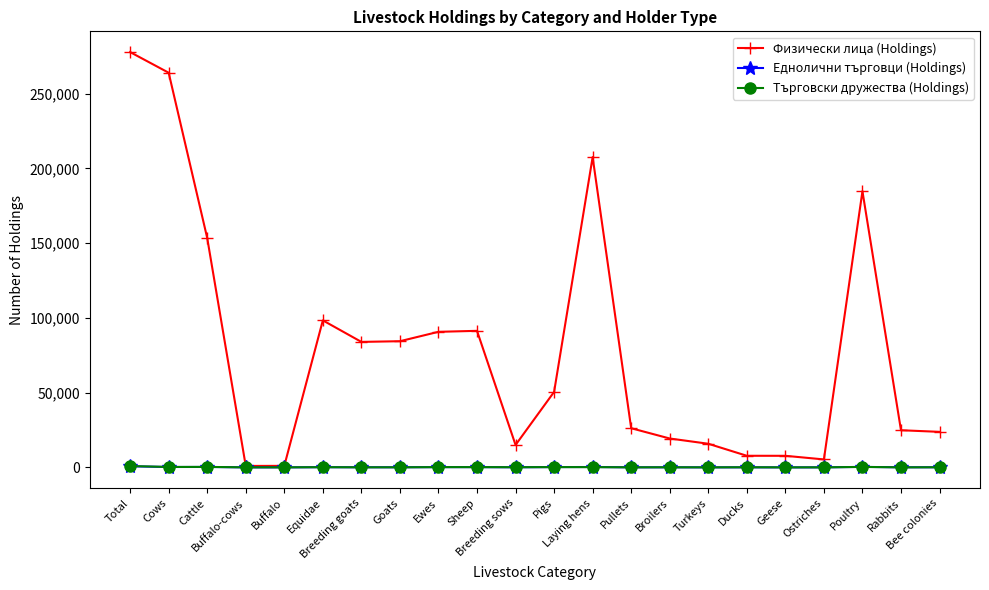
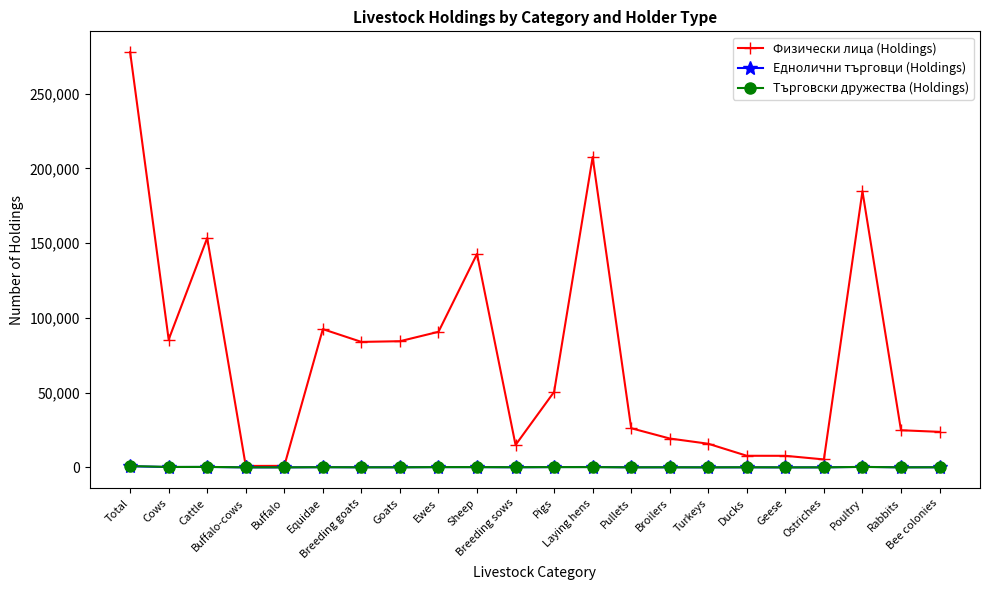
  {
    "Физически лица (Holdings)": {
      "Total": "278,000",
-     "Cows": "264,000",
+     "Cows": "86,000",
      "Cattle": "153,000",
-     "Equidae": "98,000",
+     "Equidae": "92,000",
      "Breeding goats": "84,000",
      "Goats": "84,000",
      "Ewes": "91,000",
-     "Sheep": "91,000",
+     "Sheep": "143,000",
      "Breeding sows": "15,000",
      "Pigs": "51,000",
      "Laying hens": "208,000",
      "Pullets": "26,000",
      "Broilers": "19,000",
      "Turkeys": "16,000",
      "Ducks": "8,000",
      "Geese": "8,000",
      "Ostriches": "5,000",
      "Poultry": "185,000",
      "Rabbits": "25,000",
      "Bee colonies": "24,000"
    },
    "Търговски дружества (Holdings)": {
      "Total": "1,000",
      "Cows": "0",
      "Cattle": "0",
      "Equidae": "0",
      "Breeding goats": "0",
      "Goats": "0",
      "Ewes": "0",
      "Sheep": "0",
      "Breeding sows": "0",
      "Pigs": "0",
      "Laying hens": "0",
      "Pullets": "0",
      "Broilers": "0",
      "Turkeys": "0",
      "Ducks": "0",
      "Geese": "0",
      "Ostriches": "0",
      "Poultry": "0",
      "Rabbits": "0",
      "Bee colonies": "0"
    }
  }
